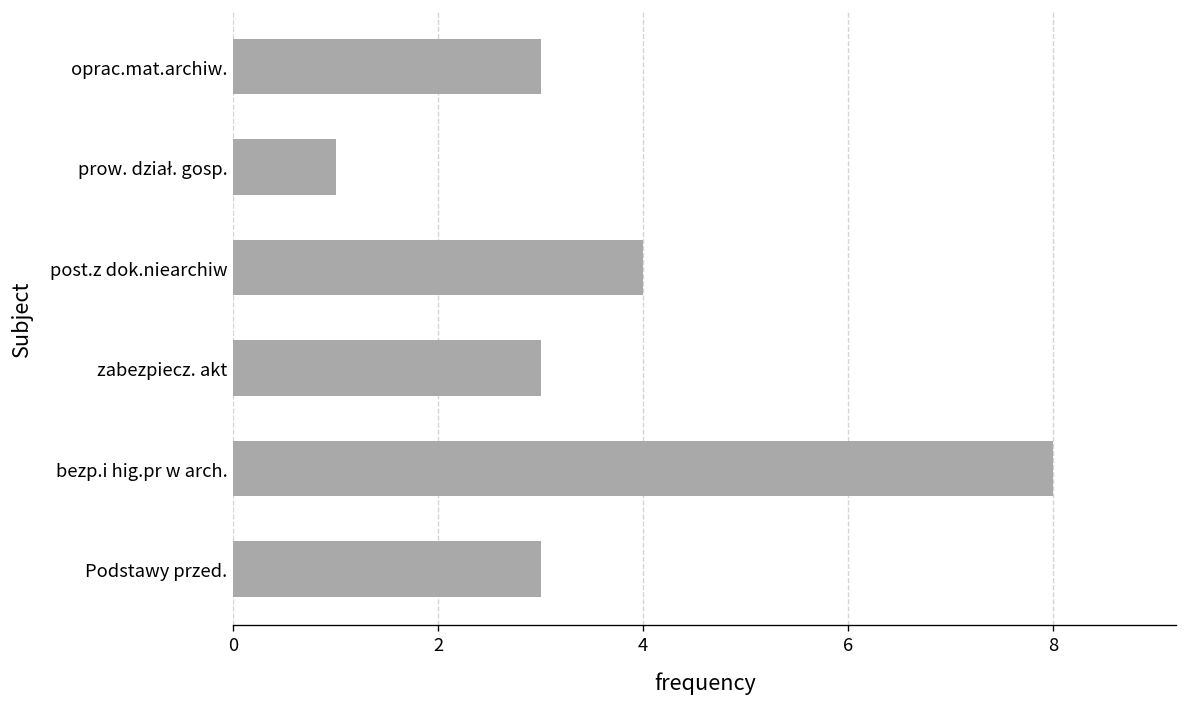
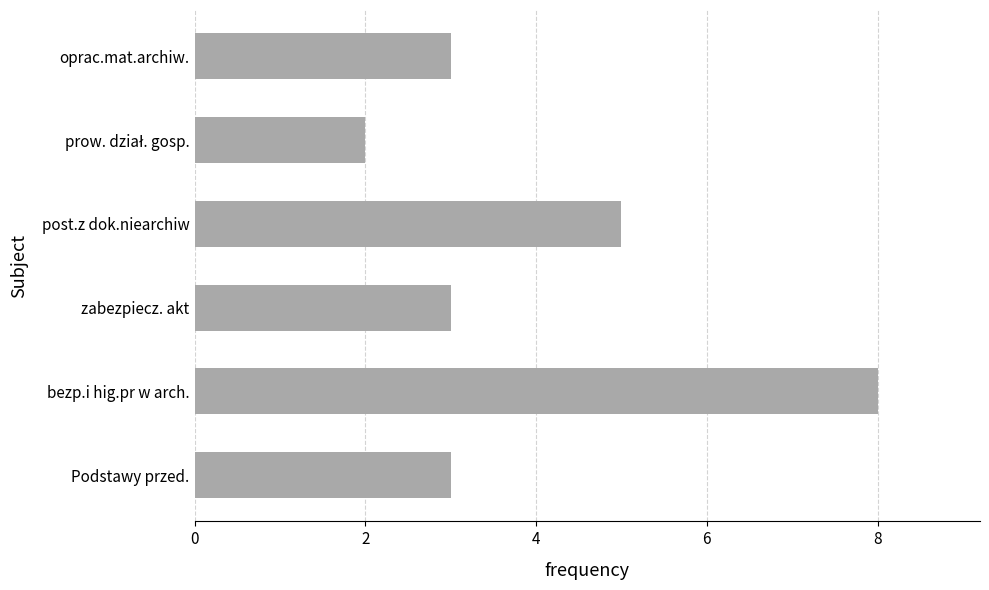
  {
    "oprac.mat.archiw.": 3,
-   "prow. dział. gosp.": 1,
-   "post.z dok.niearchiw": 4,
+   "prow. dział. gosp.": 2,
+   "post.z dok.niearchiw": 5,
    "zabezpiecz. akt": 3,
    "bezp.i hig.pr w arch.": 8,
    "Podstawy przed.": 3
  }
